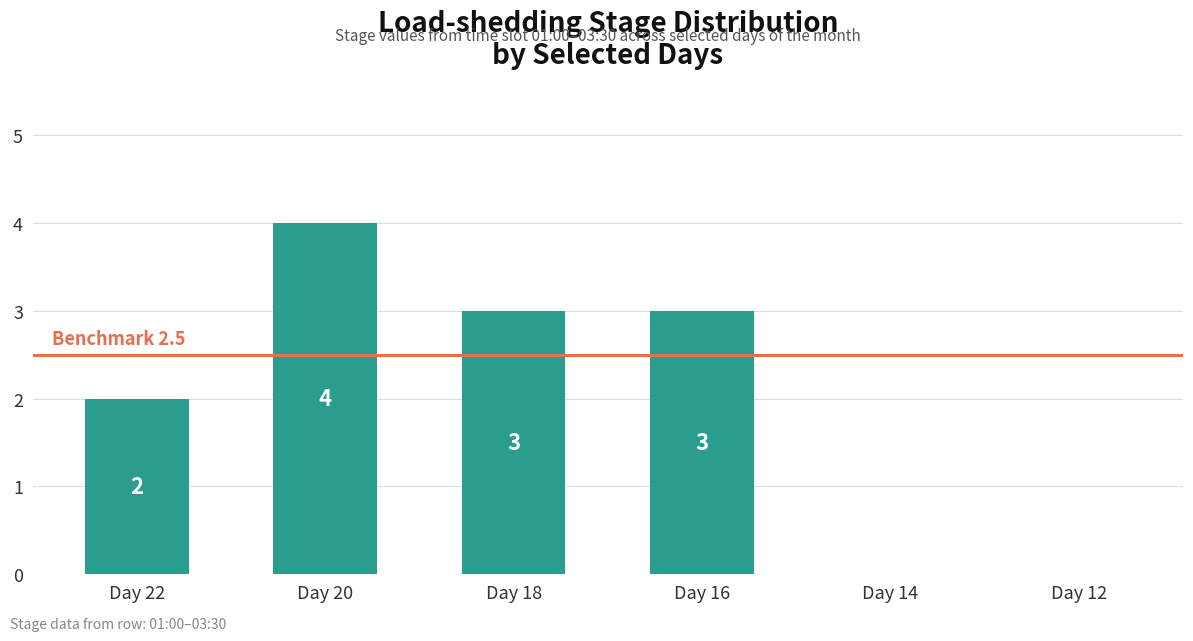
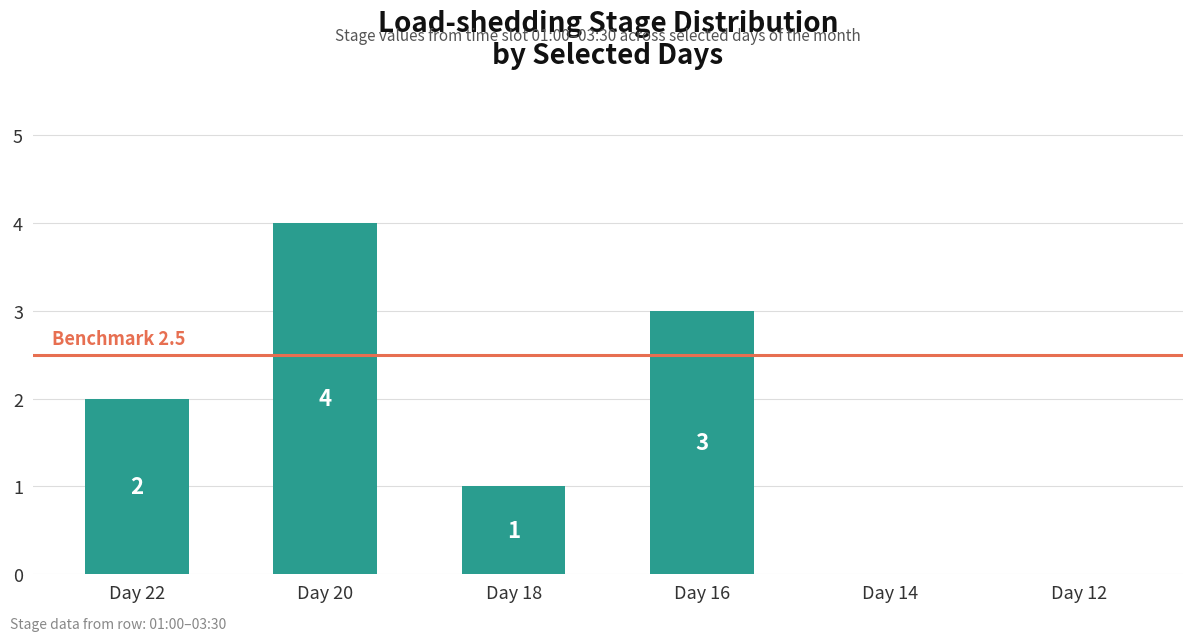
  {
    "Day 22": 2,
    "Day 20": 4,
-   "Day 18": 3,
+   "Day 18": 1,
    "Day 16": 3
  }
